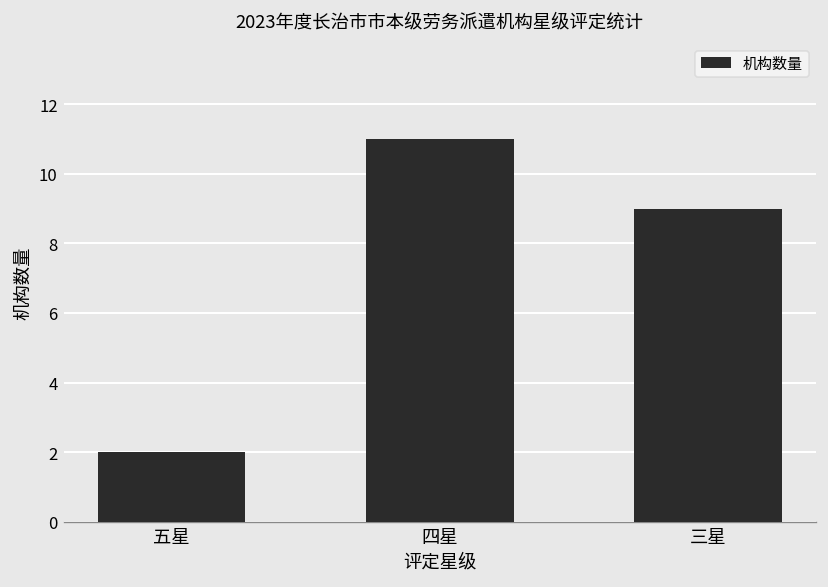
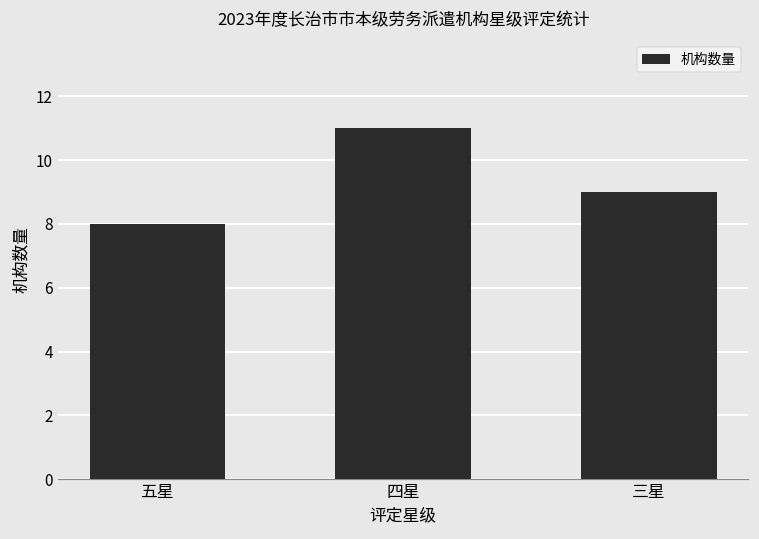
  {
-   "五星": 2,
+   "五星": 8,
    "四星": 11,
    "三星": 9
  }
